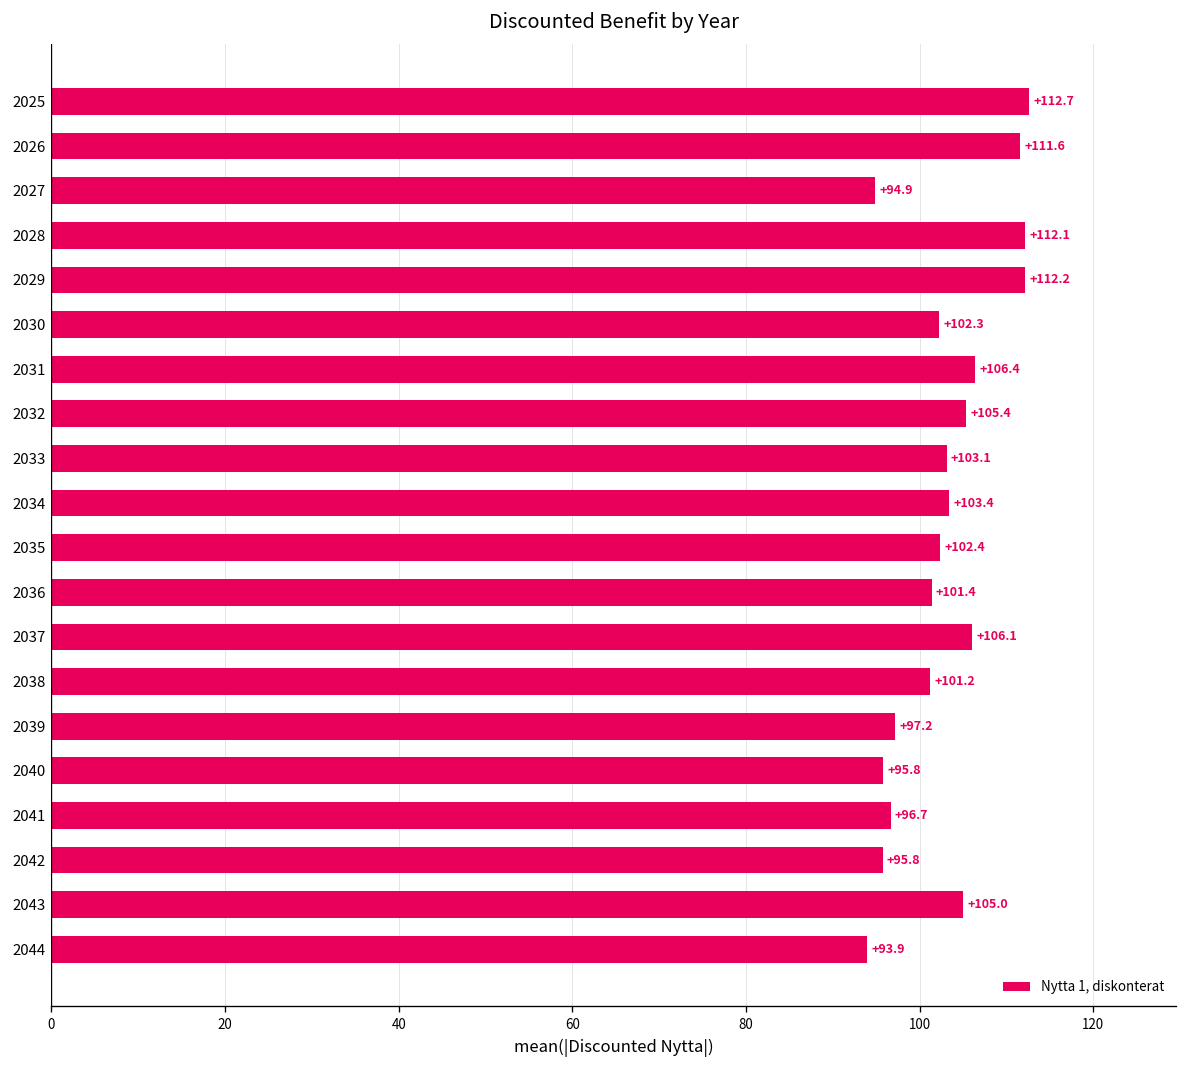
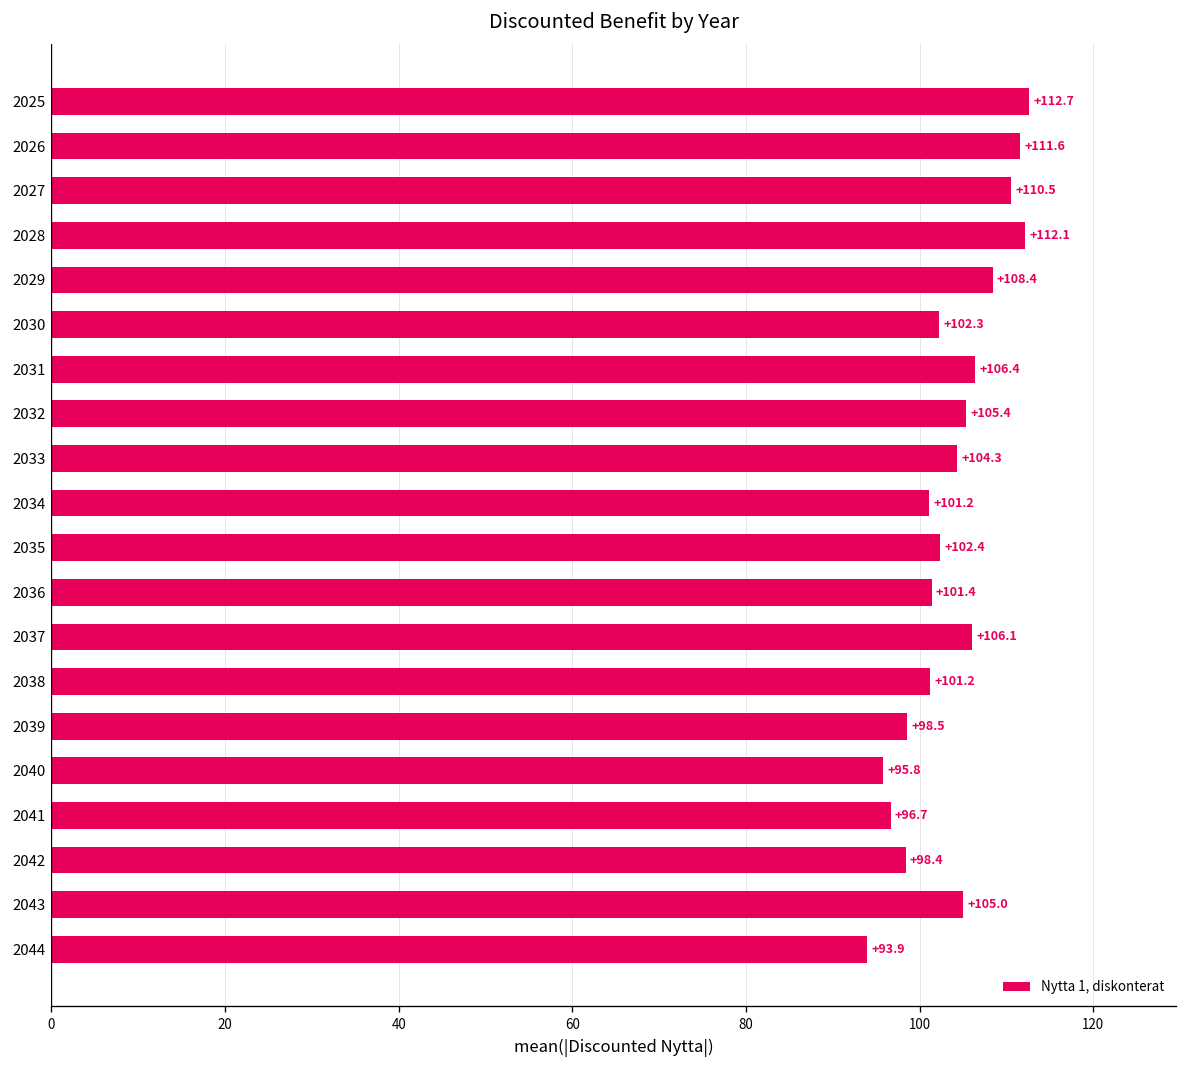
  {
    "2025": "+112.7",
    "2026": "+111.6",
-   "2027": "+94.9",
+   "2027": "+110.5",
    "2028": "+112.1",
-   "2029": "+112.2",
+   "2029": "+108.4",
    "2030": "+102.3",
    "2031": "+106.4",
    "2032": "+105.4",
-   "2033": "+103.1",
-   "2034": "+103.4",
+   "2033": "+104.3",
+   "2034": "+101.2",
    "2035": "+102.4",
    "2036": "+101.4",
    "2037": "+106.1",
    "2038": "+101.2",
-   "2039": "+97.2",
+   "2039": "+98.5",
    "2040": "+95.8",
    "2041": "+96.7",
-   "2042": "+95.8",
+   "2042": "+98.4",
    "2043": "+105.0",
    "2044": "+93.9"
  }
